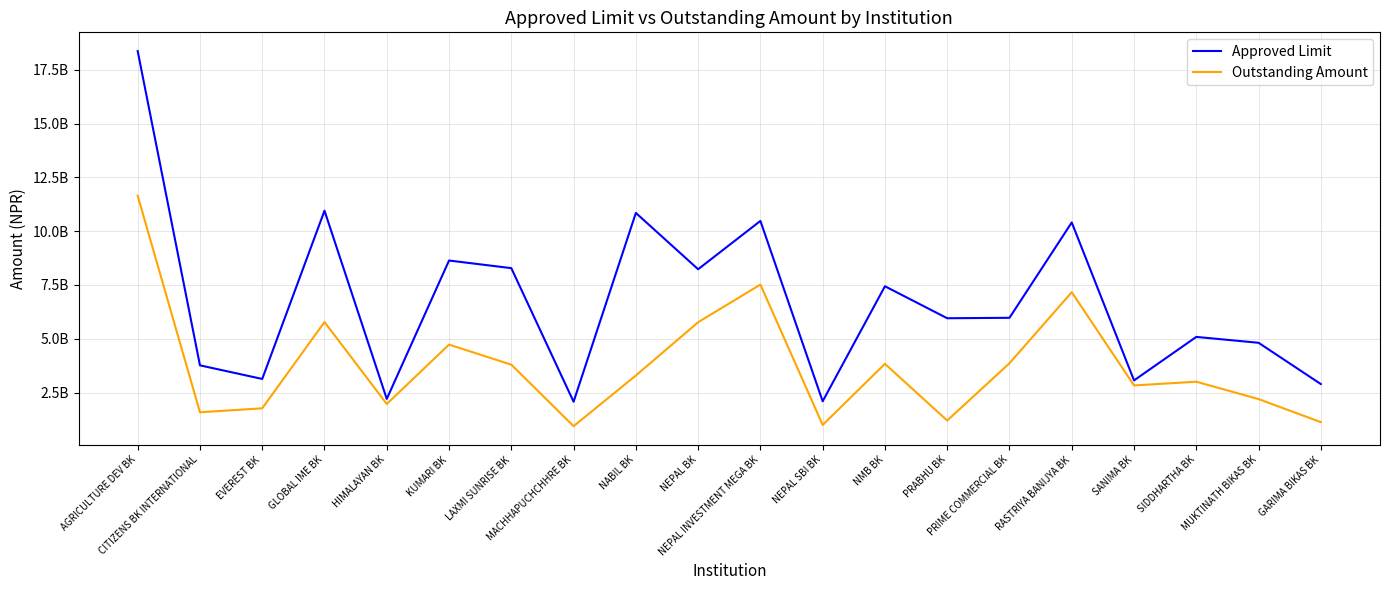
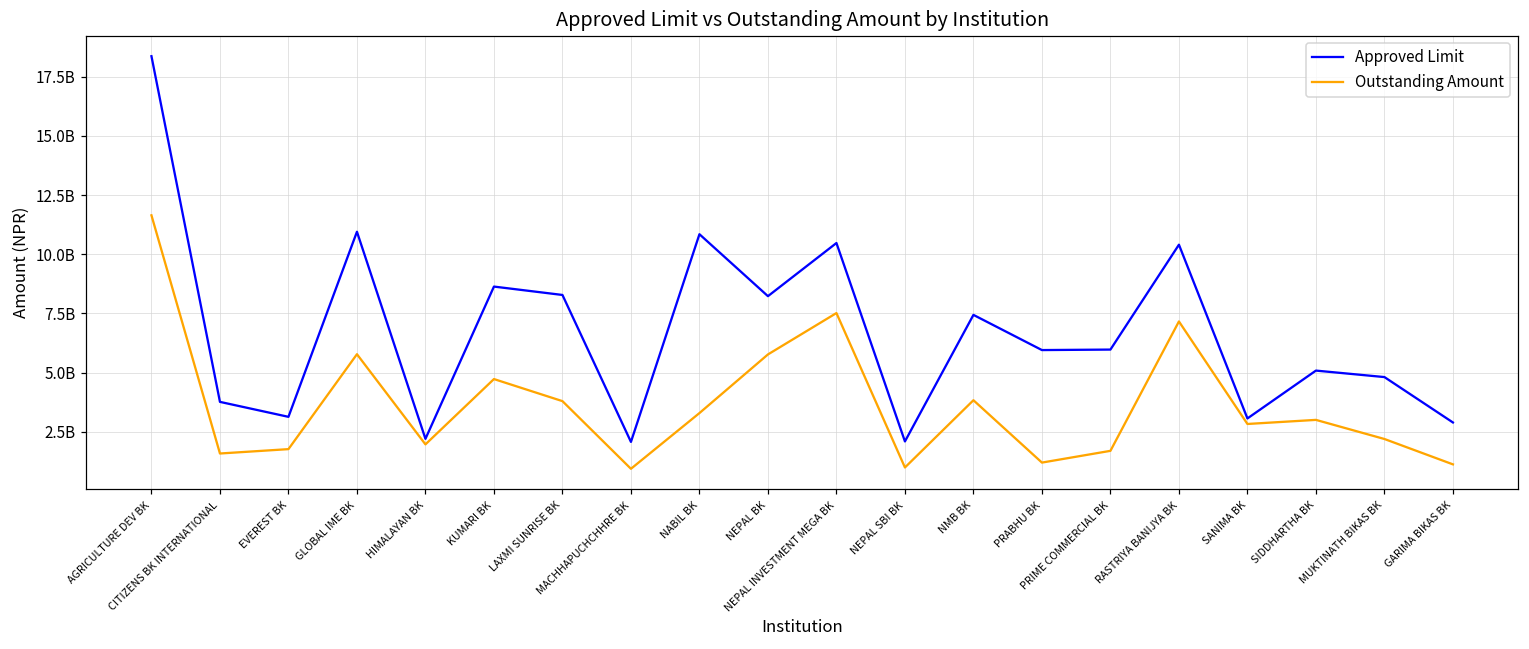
  {
    "Approved Limit": {
      "AGRICULTURE DEV BK": 18400000000,
      "CITIZENS BK INTERNATIONAL": 3800000000,
      "EVEREST BK": 3100000000,
      "GLOBAL IME BK": 11000000000,
      "HIMALAYAN BK": 2200000000,
      "KUMARI BK": 8600000000,
      "LAXMI SUNRISE BK": 8300000000,
      "MACHHAPUCHCHHRE BK": 2100000000,
      "NABIL BK": 10800000000,
      "NEPAL BK": 8200000000,
      "NEPAL INVESTMENT MEGA BK": 10500000000,
      "NEPAL SBI BK": 2100000000,
      "NMB BK": 7400000000,
      "PRABHU BK": 6000000000,
      "PRIME COMMERCIAL BK": 6000000000,
      "RASTRIYA BANIJYA BK": 10400000000,
      "SANIMA BK": 3100000000,
      "SIDDHARTHA BK": 5100000000,
      "MUKTINATH BIKAS BK": 4800000000,
      "GARIMA BIKAS BK": 2900000000
    },
    "Outstanding Amount": {
      "AGRICULTURE DEV BK": 11600000000,
      "CITIZENS BK INTERNATIONAL": 1600000000,
      "EVEREST BK": 1800000000,
      "GLOBAL IME BK": 5800000000,
      "HIMALAYAN BK": 2000000000,
      "KUMARI BK": 4700000000,
      "LAXMI SUNRISE BK": 3800000000,
      "MACHHAPUCHCHHRE BK": 900000000,
      "NABIL BK": 3300000000,
      "NEPAL BK": 5800000000,
      "NEPAL INVESTMENT MEGA BK": 7500000000,
      "NEPAL SBI BK": 1000000000,
      "NMB BK": 3800000000,
      "PRABHU BK": 1200000000,
-     "PRIME COMMERCIAL BK": 3900000000,
+     "PRIME COMMERCIAL BK": 1700000000,
      "RASTRIYA BANIJYA BK": 7200000000,
      "SANIMA BK": 2800000000,
      "SIDDHARTHA BK": 3000000000,
      "MUKTINATH BIKAS BK": 2200000000,
      "GARIMA BIKAS BK": 1100000000
    }
  }
